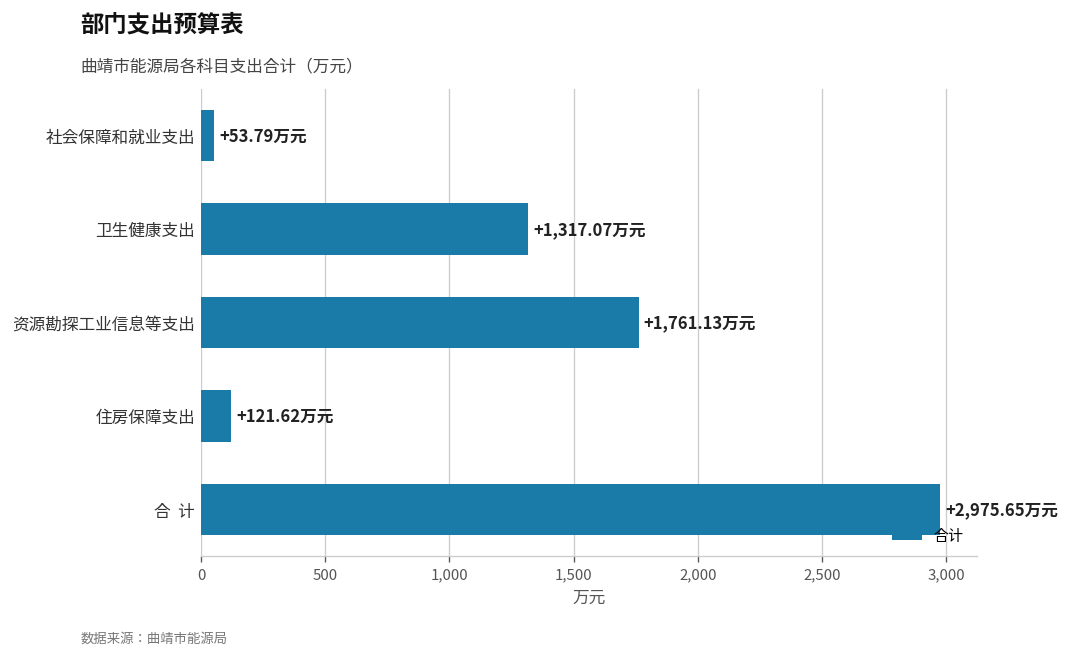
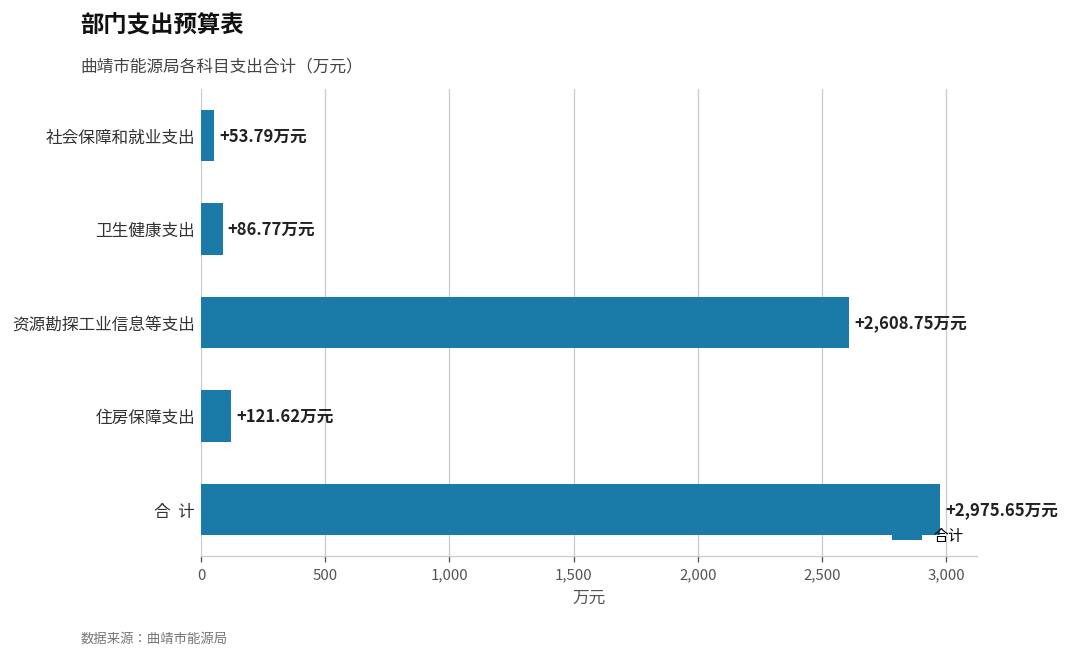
  {
    "社会保障和就业支出": "+53.79",
-   "卫生健康支出": "+1,317.07",
-   "资源勘探工业信息等支出": "+1,761.13",
+   "卫生健康支出": "+86.77",
+   "资源勘探工业信息等支出": "+2,608.75",
    "住房保障支出": "+121.62",
    "合 计": "+2,975.65"
  }
